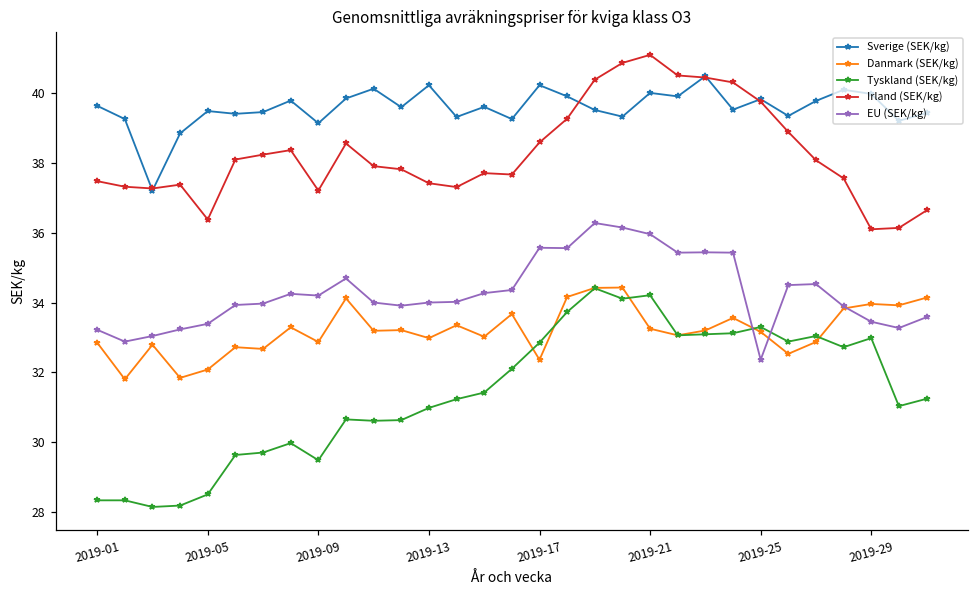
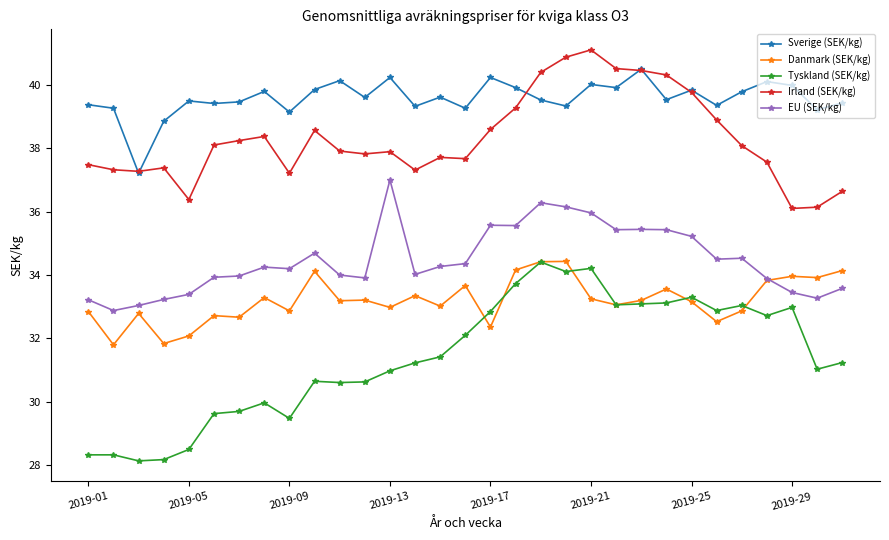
  {
    "Sverige (SEK/kg)": {
-     "2019-01": 39.6,
+     "2019-01": 39.4,
      "2019-05": 39.5,
      "2019-09": 39.1,
      "2019-13": 40.2,
      "2019-17": 40.2,
      "2019-21": 40.0
    },
    "Danmark (SEK/kg)": {
      "2019-01": 32.9,
      "2019-05": 32.1,
      "2019-09": 32.9,
      "2019-13": 33.0,
      "2019-17": 32.4,
      "2019-21": 33.3,
      "2019-25": 33.2,
      "2019-29": 34.0
    },
    "Tyskland (SEK/kg)": {
      "2019-01": 28.3,
      "2019-05": 28.5,
      "2019-09": 29.5,
      "2019-13": 31.0,
      "2019-17": 32.9,
      "2019-21": 34.2,
      "2019-25": 33.3,
      "2019-29": 33.0
    },
    "Irland (SEK/kg)": {
      "2019-01": 37.5,
      "2019-05": 36.4,
      "2019-09": 37.2,
-     "2019-13": 37.4,
+     "2019-13": 37.9,
      "2019-17": 38.6,
      "2019-21": 41.1,
      "2019-29": 36.1
    },
    "EU (SEK/kg)": {
      "2019-01": 33.2,
      "2019-05": 33.4,
      "2019-09": 34.2,
-     "2019-13": 34,
+     "2019-13": 37,
      "2019-17": 35.6,
      "2019-21": 36.0,
-     "2019-25": 32.4,
+     "2019-25": 35.2,
      "2019-29": 33.5
    }
  }
